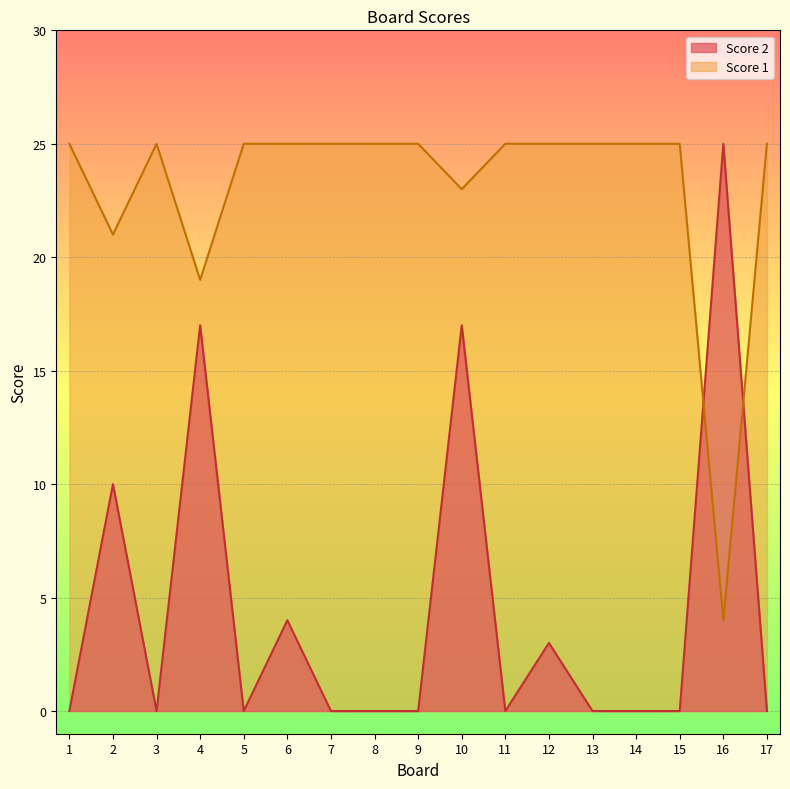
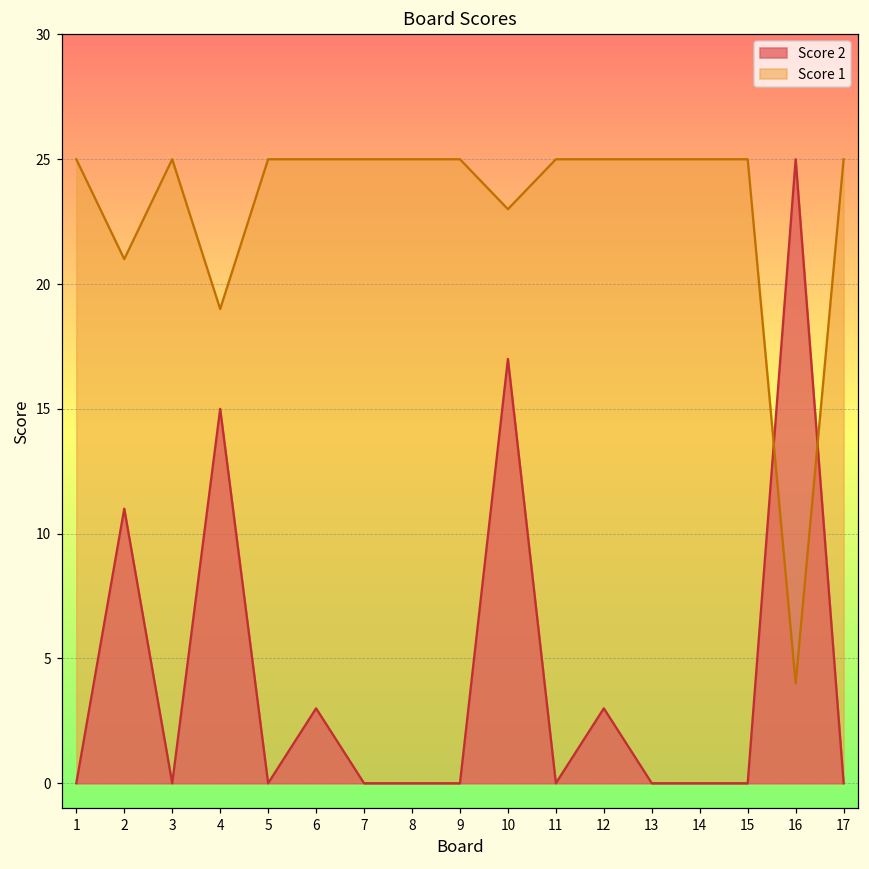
  {
    "Score 2": {
      "1": 0,
-     "2": 10,
+     "2": 11,
      "3": 0,
-     "4": 17,
+     "4": 15,
      "5": 0,
-     "6": 4,
+     "6": 3,
      "7": 0,
      "8": 0,
      "9": 0,
      "10": 17,
      "11": 0,
      "12": 3,
      "13": 0,
      "14": 0,
      "15": 0,
      "16": 25,
      "17": 0
    },
    "Score 1": {
      "1": 25,
      "2": 21,
      "3": 25,
      "4": 19,
      "5": 25,
      "6": 25,
      "7": 25,
      "8": 25,
      "9": 25,
      "10": 23,
      "11": 25,
      "12": 25,
      "13": 25,
      "14": 25,
      "15": 25,
      "16": 4,
      "17": 25
    }
  }
